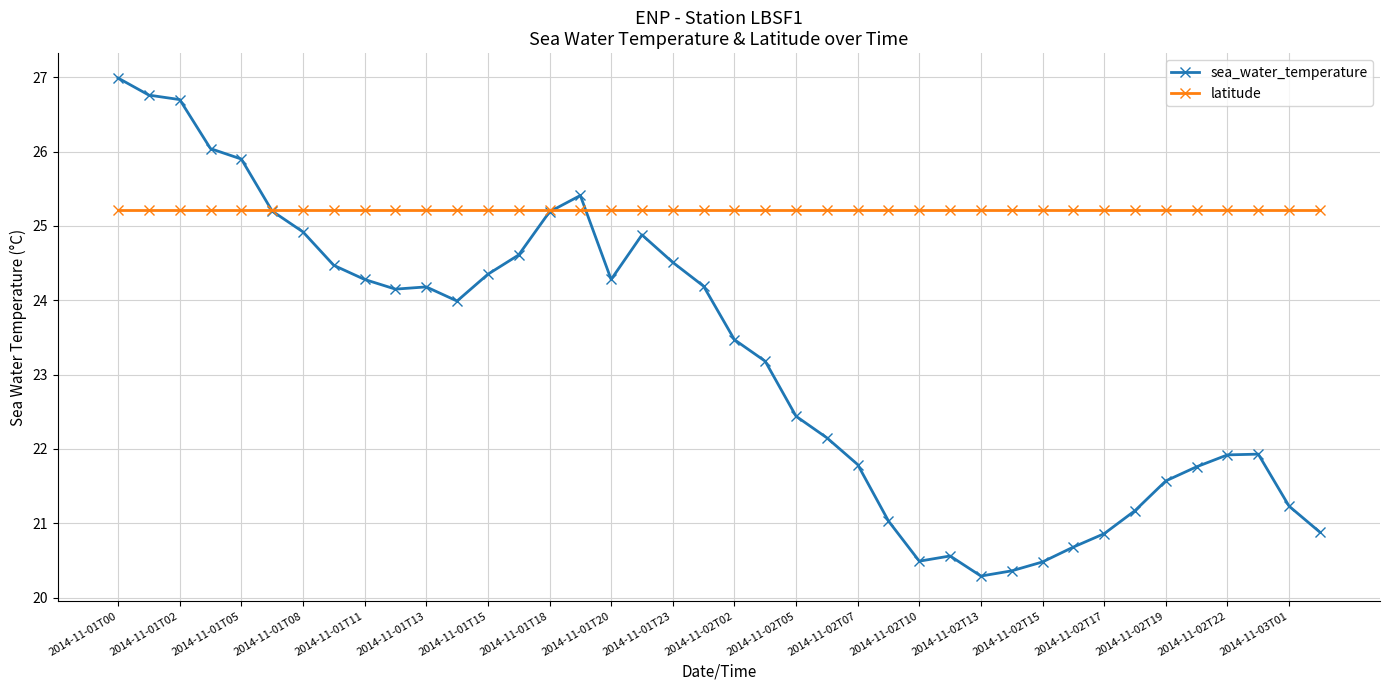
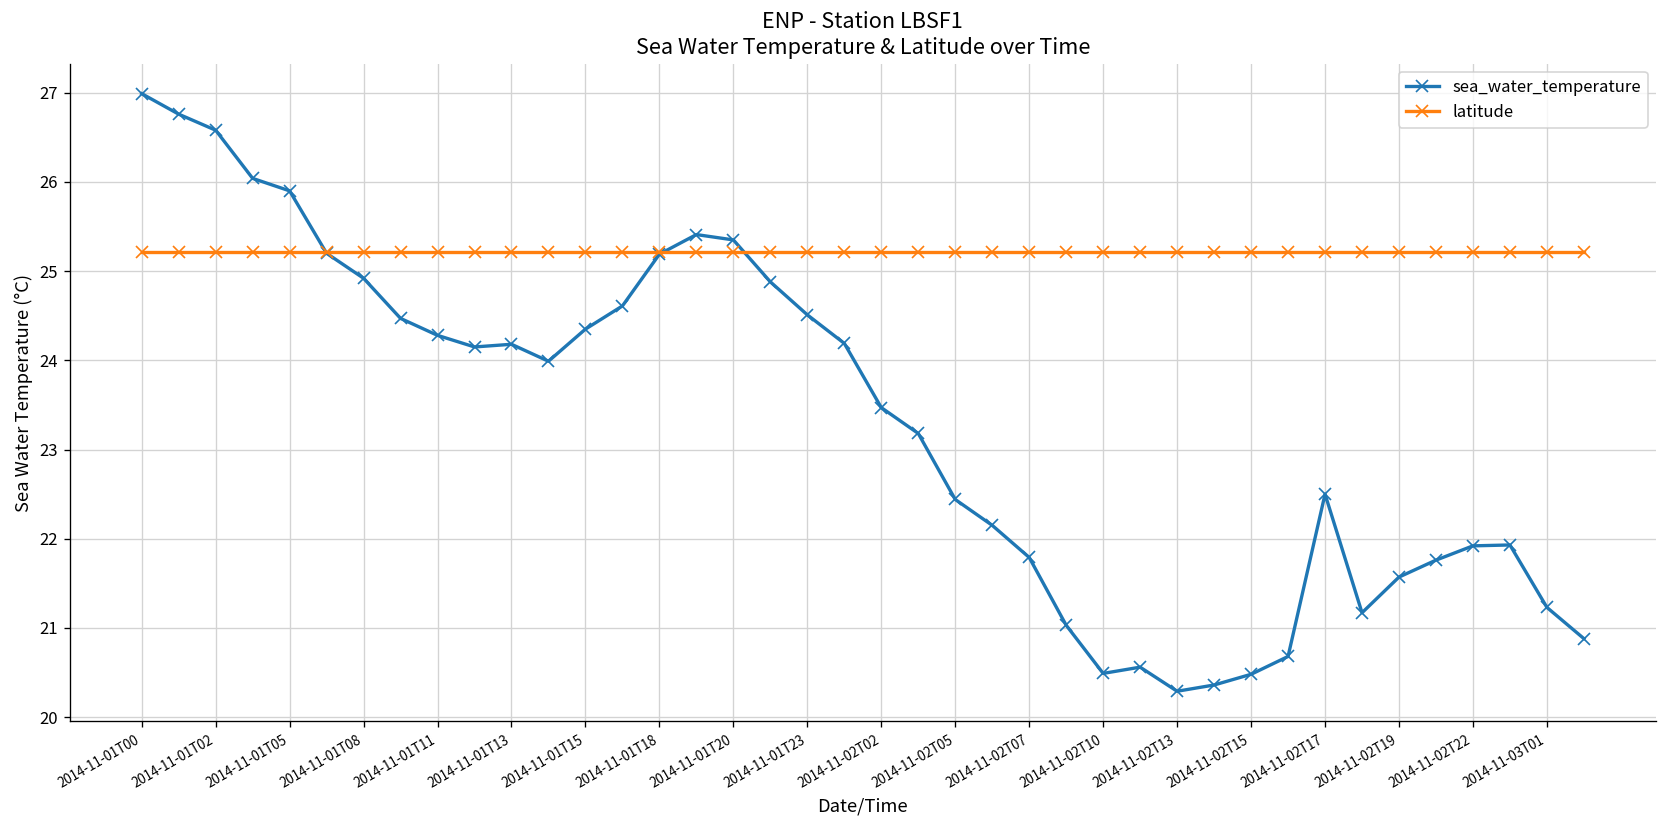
  {
    "sea_water_temperature": {
      "2014-11-01T00": 27.0,
-     "2014-11-01T02": 26.7,
+     "2014-11-01T02": 26.6,
      "2014-11-01T05": 25.9,
      "2014-11-01T08": 24.9,
      "2014-11-01T11": 24.3,
      "2014-11-01T13": 24.2,
      "2014-11-01T15": 24.4,
-     "2014-11-01T20": 24.3,
+     "2014-11-01T20": 25.4,
      "2014-11-01T23": 24.5,
      "2014-11-02T02": 23.5,
      "2014-11-02T05": 22.4,
      "2014-11-02T07": 21.8,
      "2014-11-02T10": 20.5,
      "2014-11-02T13": 20.3,
      "2014-11-02T15": 20.5,
-     "2014-11-02T17": 20.9,
+     "2014-11-02T17": 22.5,
      "2014-11-02T19": 21.6,
      "2014-11-02T22": 21.9,
      "2014-11-03T01": 21.2
    },
    "latitude": {
      "2014-11-01T00": 25.2,
      "2014-11-01T02": 25.2,
      "2014-11-01T05": 25.2,
      "2014-11-01T08": 25.2,
      "2014-11-01T11": 25.2,
      "2014-11-01T13": 25.2,
      "2014-11-01T15": 25.2,
      "2014-11-01T20": 25.2,
      "2014-11-01T23": 25.2,
      "2014-11-02T02": 25.2,
      "2014-11-02T05": 25.2,
      "2014-11-02T07": 25.2,
      "2014-11-02T10": 25.2,
      "2014-11-02T13": 25.2,
      "2014-11-02T15": 25.2,
      "2014-11-02T17": 25.2,
      "2014-11-02T19": 25.2,
      "2014-11-02T22": 25.2,
      "2014-11-03T01": 25.2
    }
  }
